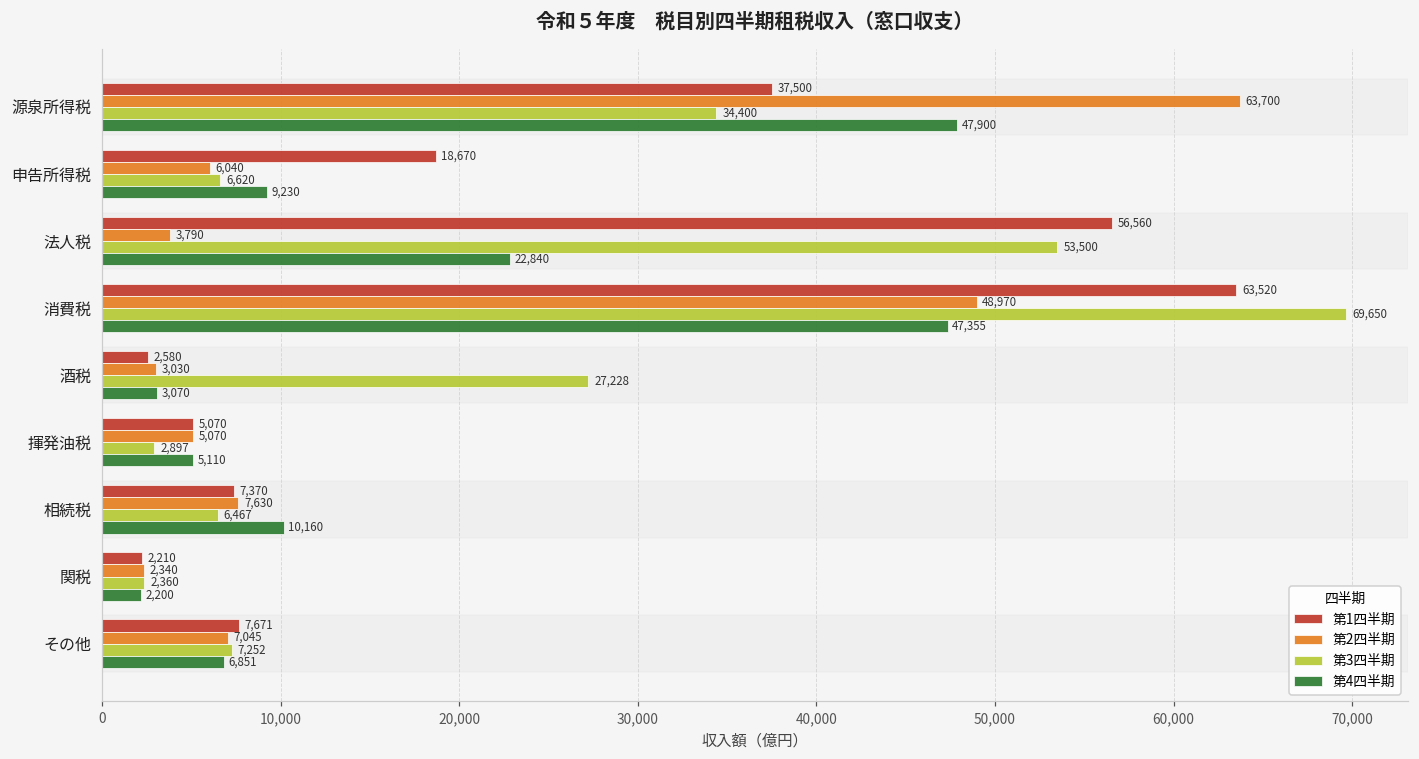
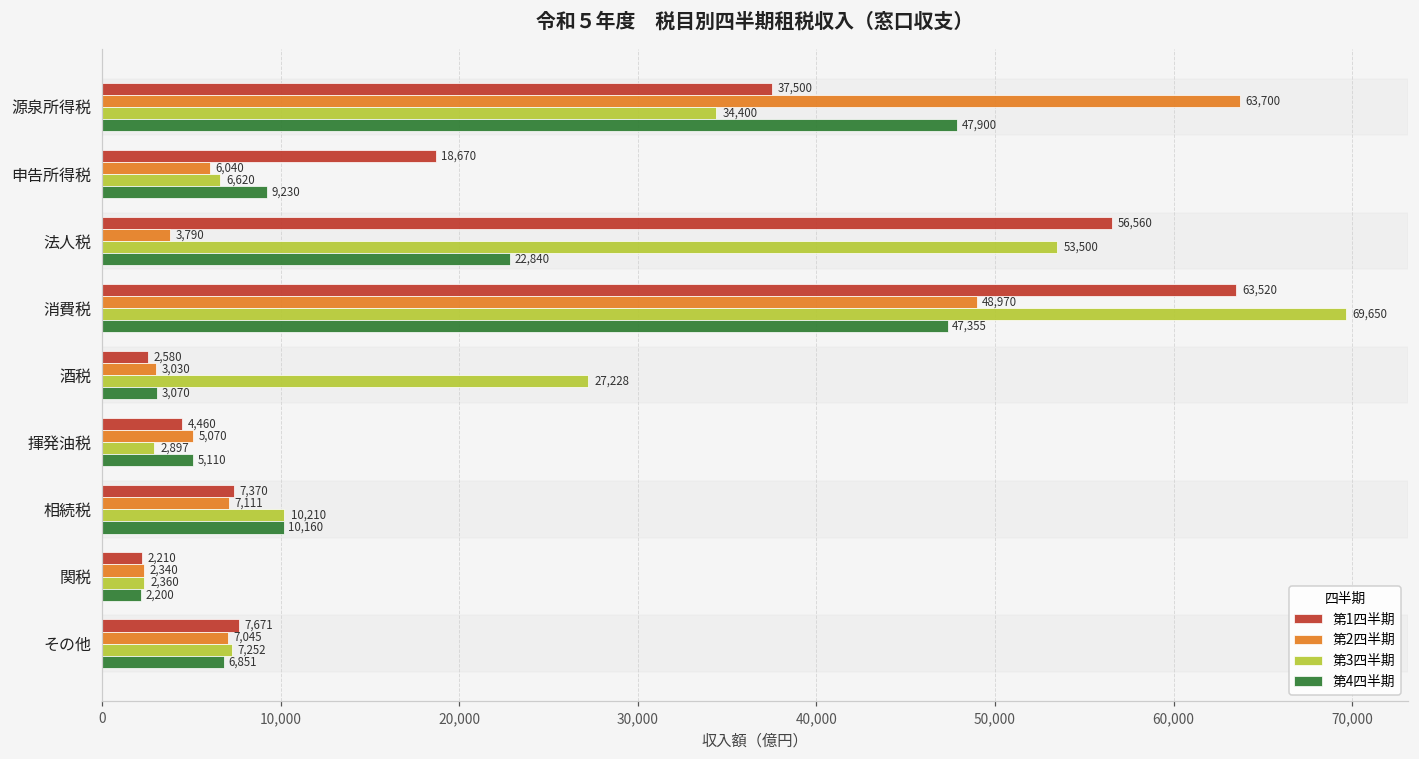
  {
    "第1四半期": {
      "源泉所得税": "37,500",
      "申告所得税": "18,670",
      "法人税": "56,560",
      "消費税": "63,520",
      "酒税": "2,580",
-     "揮発油税": "5,070",
+     "揮発油税": "4,460",
      "相続税": "7,370",
      "関税": "2,210",
      "その他": "7,671"
    },
    "第2四半期": {
      "源泉所得税": "63,700",
      "申告所得税": "6,040",
      "法人税": "3,790",
      "消費税": "48,970",
      "酒税": "3,030",
      "揮発油税": "5,070",
-     "相続税": "7,630",
+     "相続税": "7,111",
      "関税": "2,340",
      "その他": "7,045"
    },
    "第3四半期": {
      "源泉所得税": "34,400",
      "申告所得税": "6,620",
      "法人税": "53,500",
      "消費税": "69,650",
      "酒税": "27,228",
      "揮発油税": "2,897",
-     "相続税": "6,467",
+     "相続税": "10,210",
      "関税": "2,360",
      "その他": "7,252"
    },
    "第4四半期": {
      "源泉所得税": "47,900",
      "申告所得税": "9,230",
      "法人税": "22,840",
      "消費税": "47,355",
      "酒税": "3,070",
      "揮発油税": "5,110",
      "相続税": "10,160",
      "関税": "2,200",
      "その他": "6,851"
    }
  }
